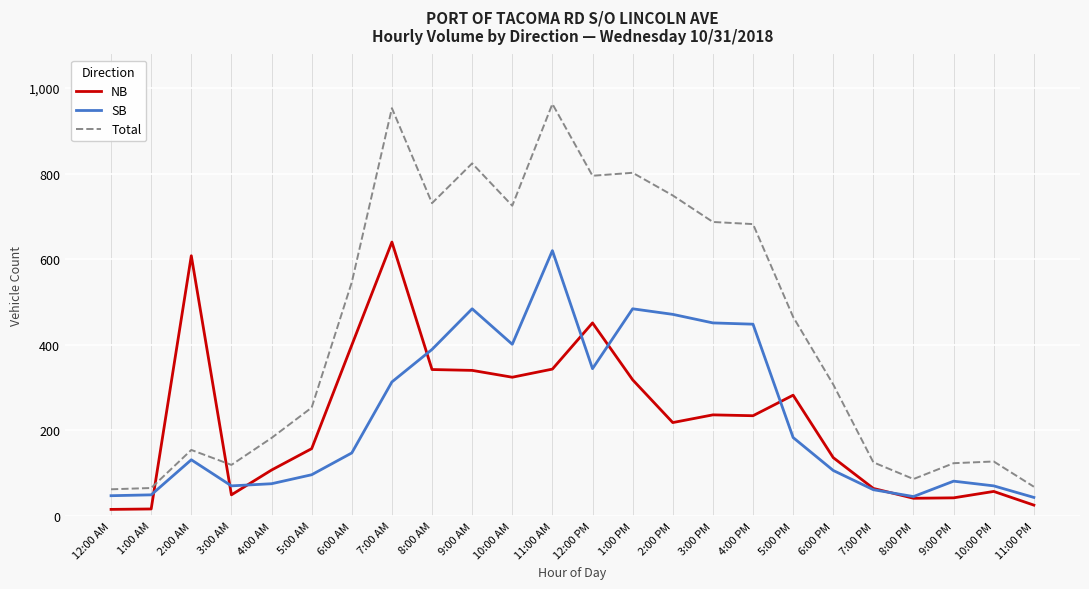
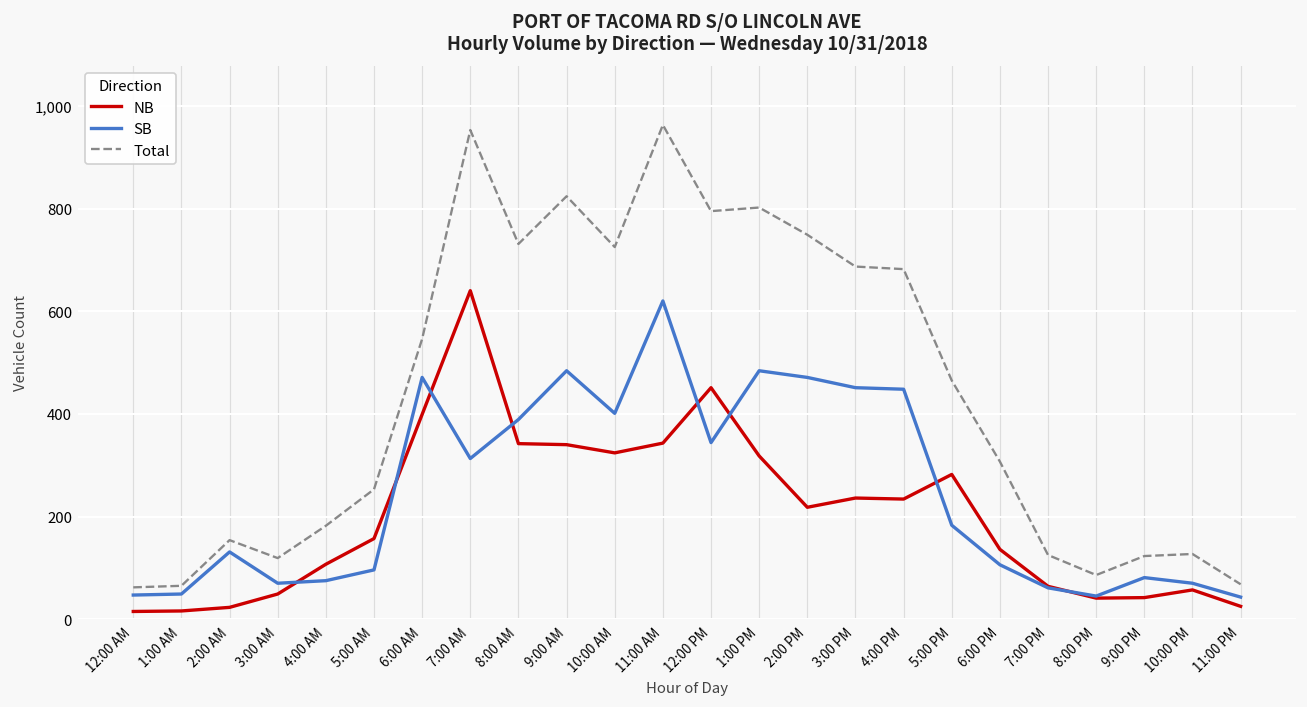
  {
    "NB": {
      "12:00 AM": 20,
      "1:00 AM": 20,
-     "2:00 AM": 610,
+     "2:00 AM": 20,
      "3:00 AM": 50,
      "4:00 AM": 110,
      "5:00 AM": 160,
      "6:00 AM": 400,
      "7:00 AM": 640,
      "8:00 AM": 340,
      "9:00 AM": 340,
      "10:00 AM": 320,
      "11:00 AM": 340,
      "12:00 PM": 450,
      "1:00 PM": 320,
      "2:00 PM": 220,
      "3:00 PM": 240,
      "4:00 PM": 230,
      "5:00 PM": 280,
      "6:00 PM": 140,
      "9:00 PM": 40,
      "10:00 PM": 60,
      "11:00 PM": 30
    },
    "SB": {
      "12:00 AM": 50,
      "1:00 AM": 50,
      "2:00 AM": 130,
      "3:00 AM": 70,
      "4:00 AM": 80,
      "5:00 AM": 100,
-     "6:00 AM": 150,
+     "6:00 AM": 470,
      "7:00 AM": 310,
      "8:00 AM": 390,
      "9:00 AM": 480,
      "10:00 AM": 400,
      "11:00 AM": 620,
      "12:00 PM": 340,
      "1:00 PM": 480,
      "2:00 PM": 470,
      "3:00 PM": 450,
      "4:00 PM": 450,
      "5:00 PM": 180,
      "6:00 PM": 110,
      "9:00 PM": 80,
      "10:00 PM": 70,
      "11:00 PM": 40
    },
    "Total": {
      "12:00 AM": 60,
      "1:00 AM": 70,
      "2:00 AM": 150,
      "3:00 AM": 120,
      "4:00 AM": 180,
      "5:00 AM": 250,
      "6:00 AM": 550,
      "7:00 AM": 950,
      "8:00 AM": 730,
      "9:00 AM": 820,
      "10:00 AM": 730,
      "11:00 AM": 960,
      "12:00 PM": 800,
      "1:00 PM": 800,
      "2:00 PM": 750,
      "3:00 PM": 690,
      "4:00 PM": 680,
      "5:00 PM": 470,
      "6:00 PM": 310,
      "7:00 PM": 130,
      "8:00 PM": 90,
      "9:00 PM": 120,
      "10:00 PM": 130,
      "11:00 PM": 70
    }
  }
